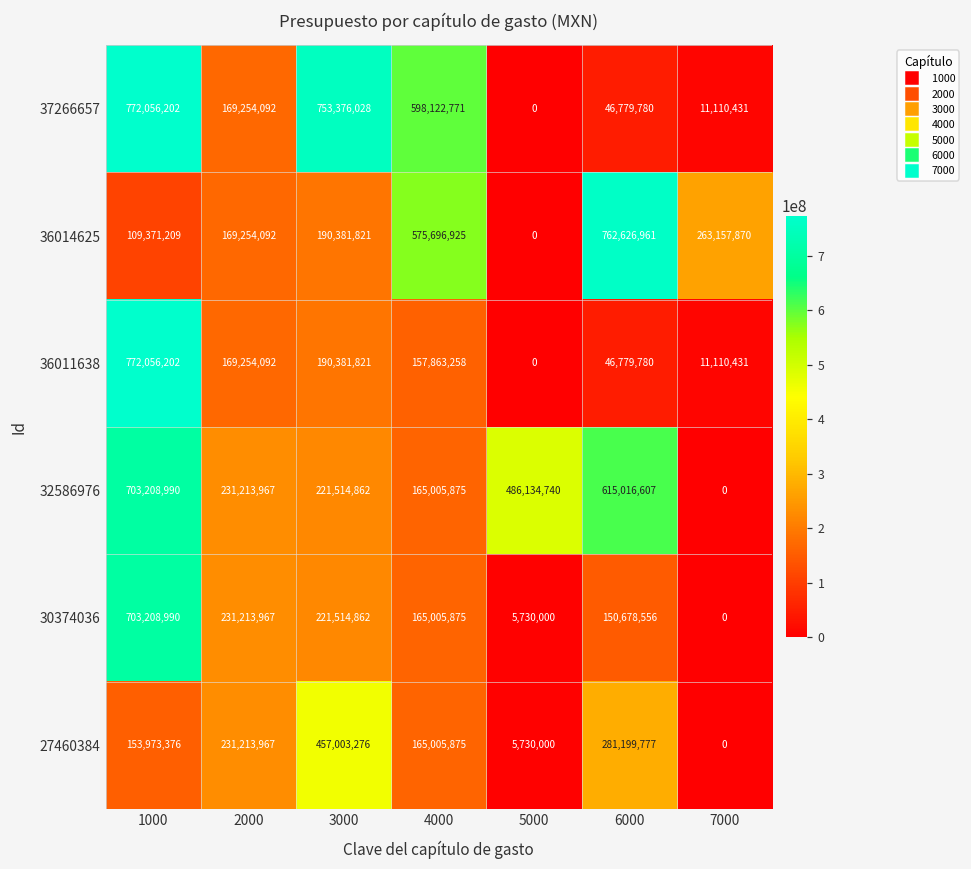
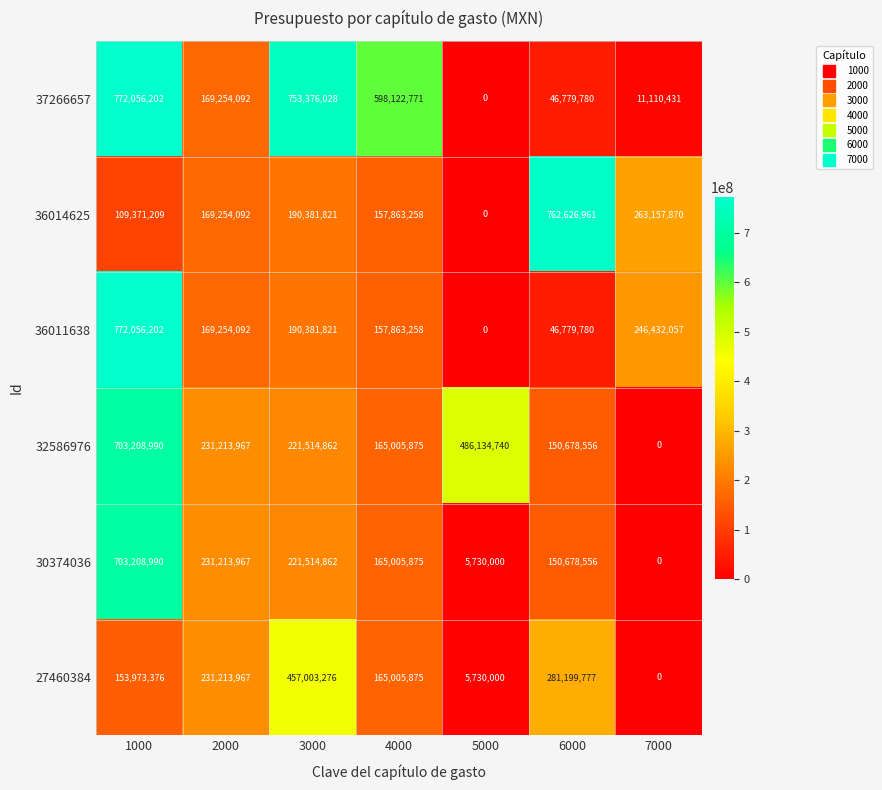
  {
    "37266657": {
      "1000": "772,056,202",
      "2000": "169,254,092",
      "3000": "753,376,028",
      "4000": "598,122,771",
      "5000": "0",
      "6000": "46,779,780",
      "7000": "11,110,431"
    },
    "36014625": {
      "1000": "109,371,209",
      "2000": "169,254,092",
      "3000": "190,381,821",
-     "4000": "575,696,925",
+     "4000": "157,863,258",
      "5000": "0",
      "6000": "762,626,961",
      "7000": "263,157,870"
    },
    "36011638": {
      "1000": "772,056,202",
      "2000": "169,254,092",
      "3000": "190,381,821",
      "4000": "157,863,258",
      "5000": "0",
      "6000": "46,779,780",
-     "7000": "11,110,431"
+     "7000": "246,432,057"
    },
    "32586976": {
      "1000": "703,208,990",
      "2000": "231,213,967",
      "3000": "221,514,862",
      "4000": "165,005,875",
      "5000": "486,134,740",
-     "6000": "615,016,607",
+     "6000": "150,678,556",
      "7000": "0"
    },
    "30374036": {
      "1000": "703,208,990",
      "2000": "231,213,967",
      "3000": "221,514,862",
      "4000": "165,005,875",
      "5000": "5,730,000",
      "6000": "150,678,556",
      "7000": "0"
    },
    "27460384": {
      "1000": "153,973,376",
      "2000": "231,213,967",
      "3000": "457,003,276",
      "4000": "165,005,875",
      "5000": "5,730,000",
      "6000": "281,199,777",
      "7000": "0"
    }
  }
